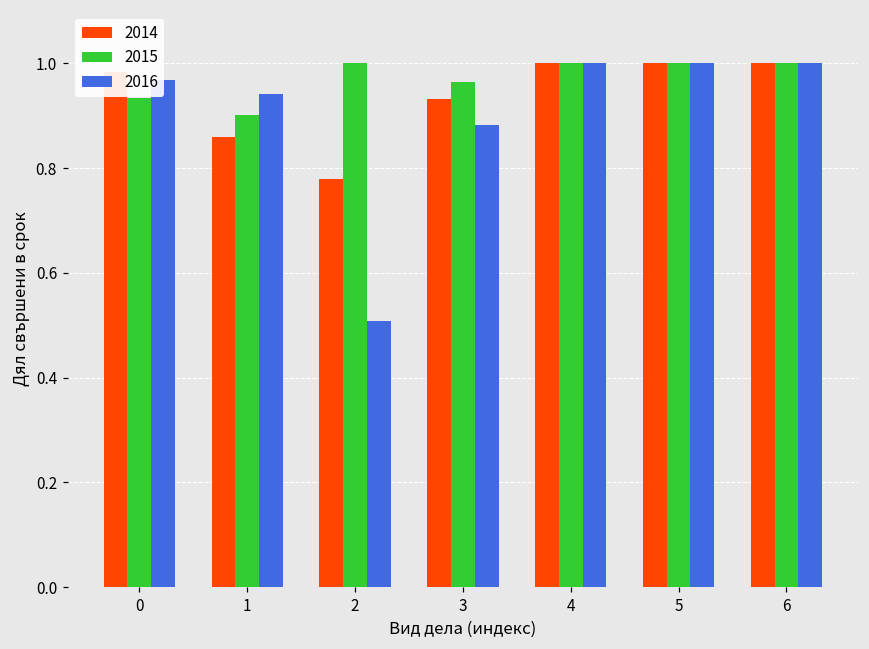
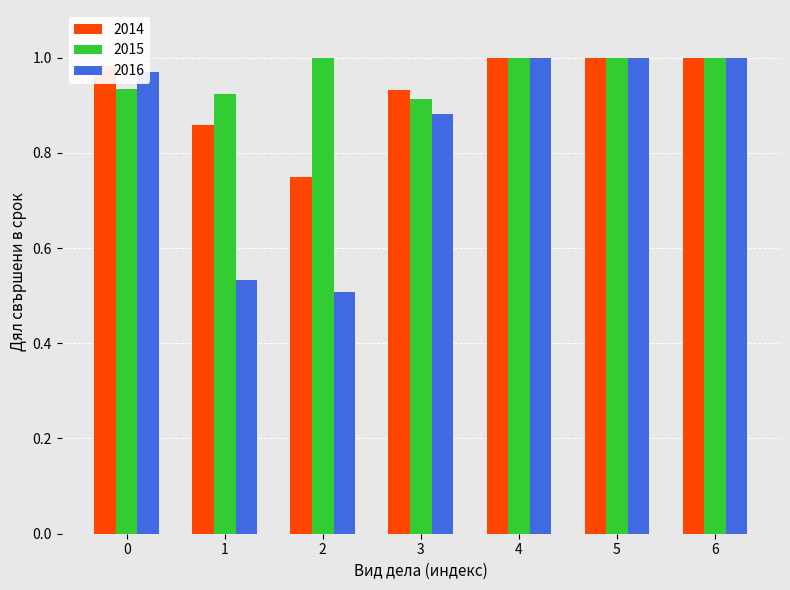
  {
    "2014": {
      "1": 0.86,
-     "2": 0.78,
+     "2": 0.75,
      "3": 0.93,
      "4": 1.00,
      "5": 1.00,
      "6": 1.00
    },
    "2015": {
      "0": 0.93,
-     "1": 0.90,
+     "1": 0.92,
      "2": 1.00,
-     "3": 0.96,
+     "3": 0.91,
      "4": 1.00,
      "5": 1.00,
      "6": 1.00
    },
    "2016": {
-     "1": 0.94,
+     "1": 0.53,
      "2": 0.51,
      "3": 0.88,
      "4": 1.00,
      "5": 1.00,
      "6": 1.00
    }
  }
